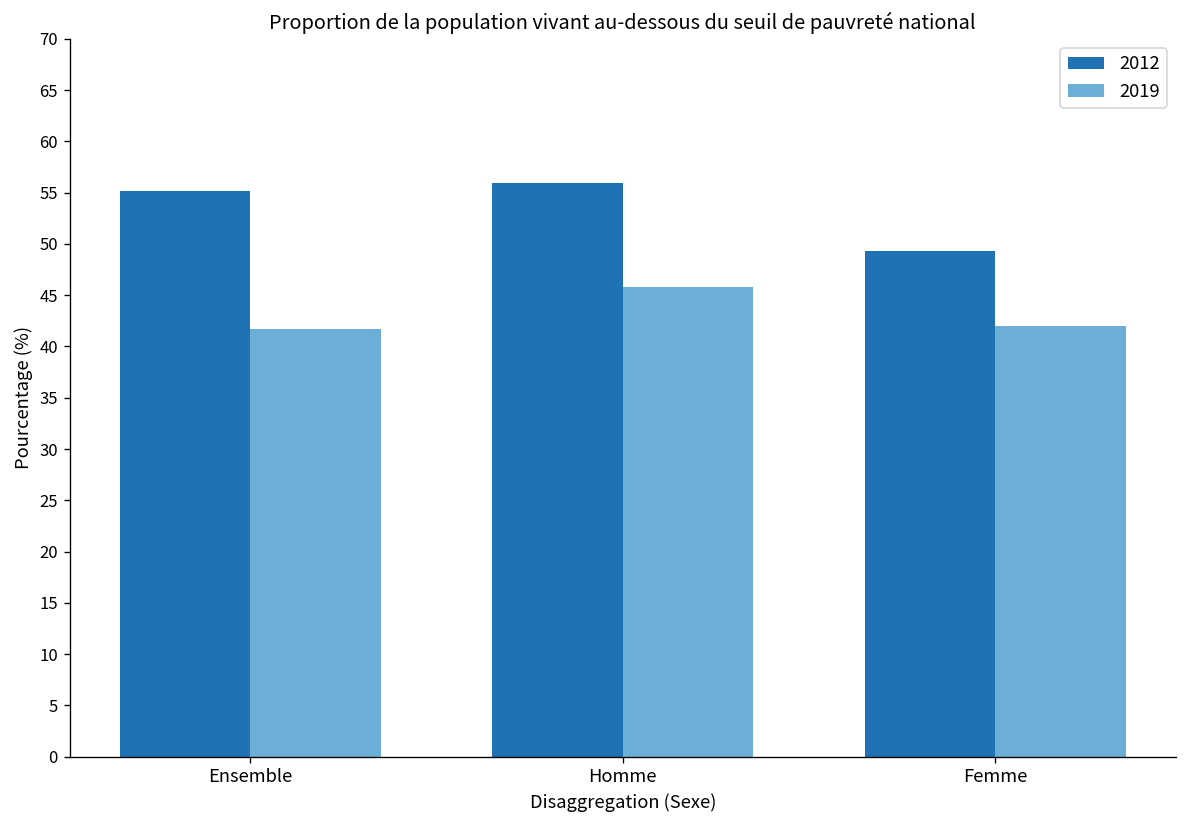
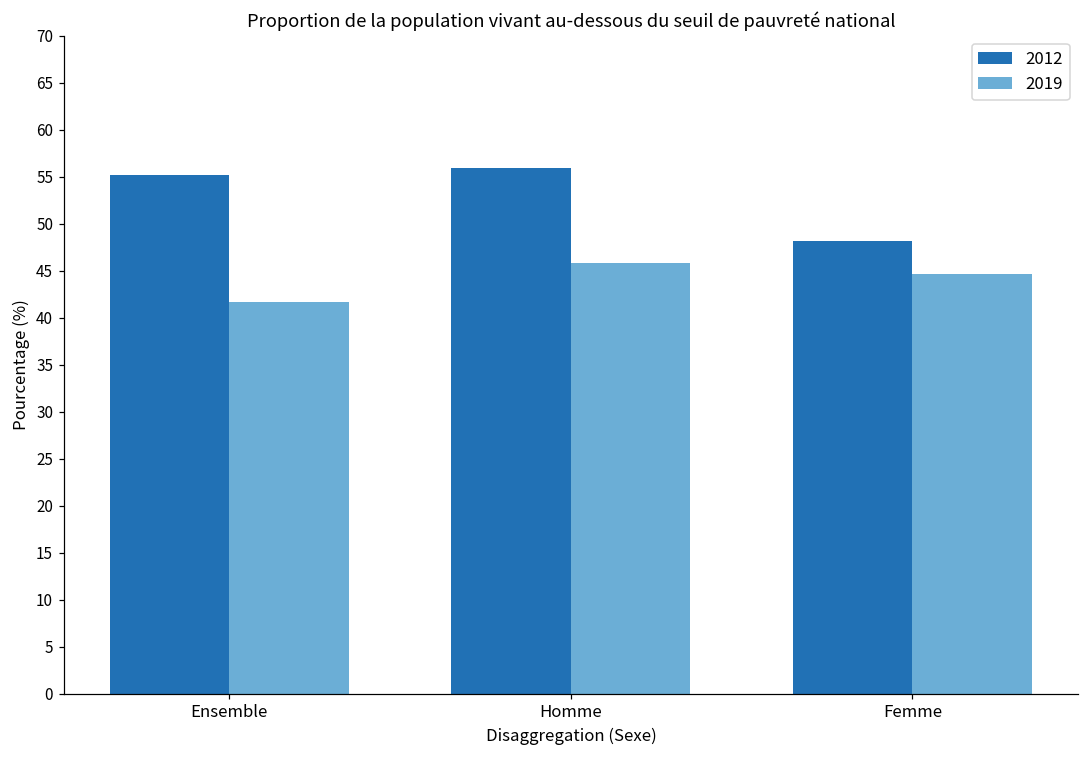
  {
    "2012": {
      "Ensemble": 55,
      "Homme": 56,
-     "Femme": 49
+     "Femme": 48
    },
    "2019": {
      "Ensemble": 42,
      "Homme": 46,
-     "Femme": 42
+     "Femme": 45
    }
  }
